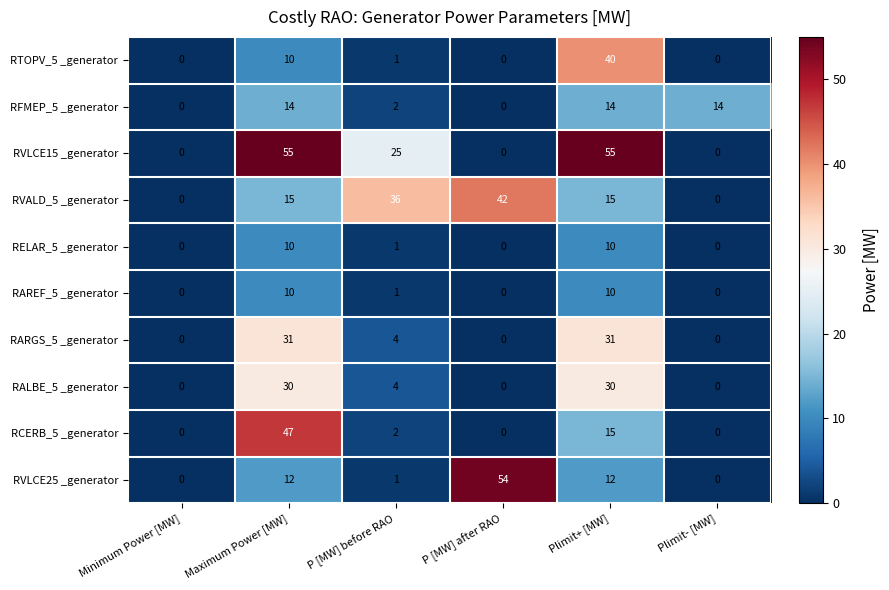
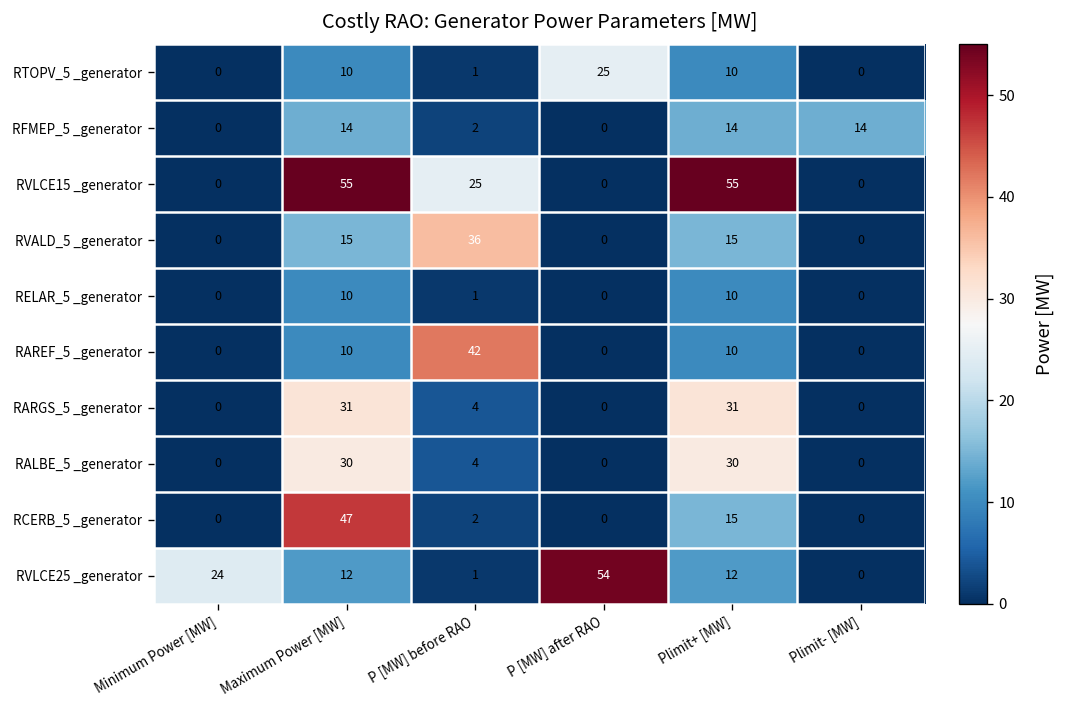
  {
    "RTOPV_5 _generator": {
      "Minimum Power [MW]": 0,
      "Maximum Power [MW]": 10,
      "P [MW] before RAO": 1,
-     "P [MW] after RAO": 0,
-     "Plimit+ [MW]": 40,
+     "P [MW] after RAO": 25,
+     "Plimit+ [MW]": 10,
      "Plimit- [MW]": 0
    },
    "RFMEP_5 _generator": {
      "Minimum Power [MW]": 0,
      "Maximum Power [MW]": 14,
      "P [MW] before RAO": 2,
      "P [MW] after RAO": 0,
      "Plimit+ [MW]": 14,
      "Plimit- [MW]": 14
    },
    "RVLCE15 _generator": {
      "Minimum Power [MW]": 0,
      "Maximum Power [MW]": 55,
      "P [MW] before RAO": 25,
      "P [MW] after RAO": 0,
      "Plimit+ [MW]": 55,
      "Plimit- [MW]": 0
    },
    "RVALD_5 _generator": {
      "Minimum Power [MW]": 0,
      "Maximum Power [MW]": 15,
      "P [MW] before RAO": 36,
-     "P [MW] after RAO": 42,
+     "P [MW] after RAO": 0,
      "Plimit+ [MW]": 15,
      "Plimit- [MW]": 0
    },
    "RELAR_5 _generator": {
      "Minimum Power [MW]": 0,
      "Maximum Power [MW]": 10,
      "P [MW] before RAO": 1,
      "P [MW] after RAO": 0,
      "Plimit+ [MW]": 10,
      "Plimit- [MW]": 0
    },
    "RAREF_5 _generator": {
      "Minimum Power [MW]": 0,
      "Maximum Power [MW]": 10,
-     "P [MW] before RAO": 1,
+     "P [MW] before RAO": 42,
      "P [MW] after RAO": 0,
      "Plimit+ [MW]": 10,
      "Plimit- [MW]": 0
    },
    "RARGS_5 _generator": {
      "Minimum Power [MW]": 0,
      "Maximum Power [MW]": 31,
      "P [MW] before RAO": 4,
      "P [MW] after RAO": 0,
      "Plimit+ [MW]": 31,
      "Plimit- [MW]": 0
    },
    "RALBE_5 _generator": {
      "Minimum Power [MW]": 0,
      "Maximum Power [MW]": 30,
      "P [MW] before RAO": 4,
      "P [MW] after RAO": 0,
      "Plimit+ [MW]": 30,
      "Plimit- [MW]": 0
    },
    "RCERB_5 _generator": {
      "Minimum Power [MW]": 0,
      "Maximum Power [MW]": 47,
      "P [MW] before RAO": 2,
      "P [MW] after RAO": 0,
      "Plimit+ [MW]": 15,
      "Plimit- [MW]": 0
    },
    "RVLCE25 _generator": {
-     "Minimum Power [MW]": 0,
+     "Minimum Power [MW]": 24,
      "Maximum Power [MW]": 12,
      "P [MW] before RAO": 1,
      "P [MW] after RAO": 54,
      "Plimit+ [MW]": 12,
      "Plimit- [MW]": 0
    }
  }
